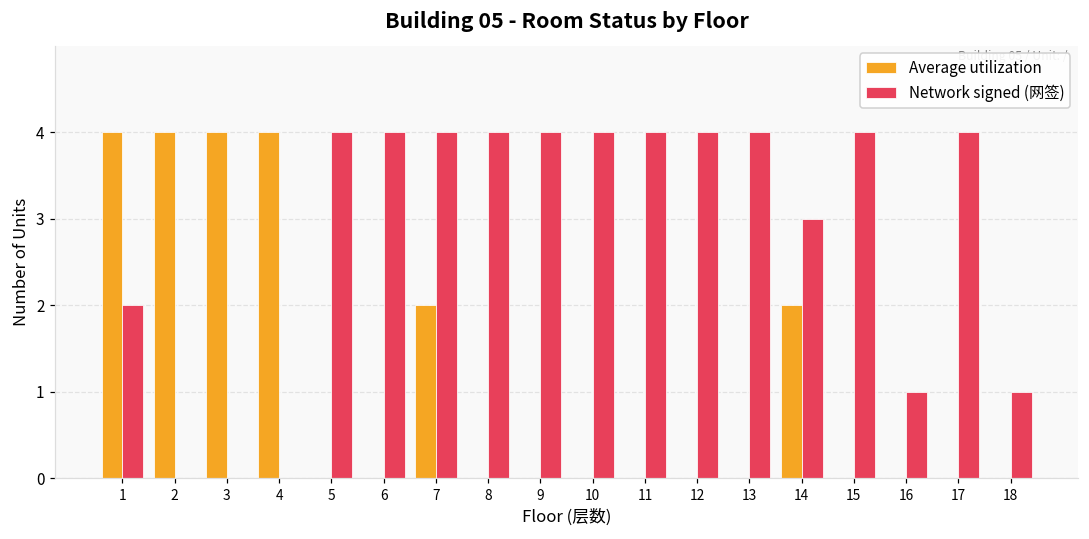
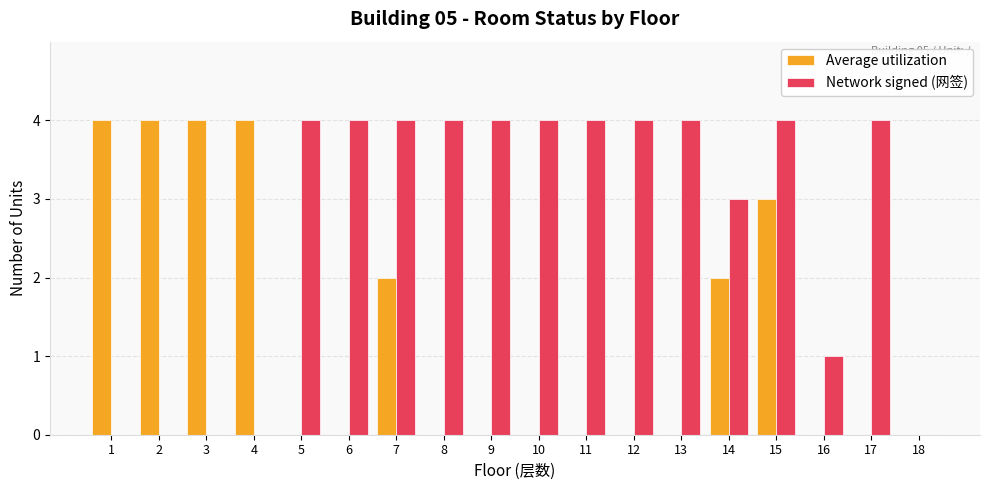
  {
    "Average utilization": {
      "1": 4,
      "2": 4,
      "3": 4,
      "4": 4,
      "5": 0,
      "6": 0,
      "7": 2,
      "8": 0,
      "9": 0,
      "10": 0,
      "11": 0,
      "12": 0,
      "13": 0,
      "14": 2,
-     "15": 0,
+     "15": 3,
      "16": 0,
      "17": 0,
      "18": 0
    },
    "Network signed (网签)": {
-     "1": 2,
+     "1": 0,
      "2": 0,
      "3": 0,
      "4": 0,
      "5": 4,
      "6": 4,
      "7": 4,
      "8": 4,
      "9": 4,
      "10": 4,
      "11": 4,
      "12": 4,
      "13": 4,
      "14": 3,
      "15": 4,
      "16": 1,
      "17": 4,
-     "18": 1
+     "18": 0
    }
  }
